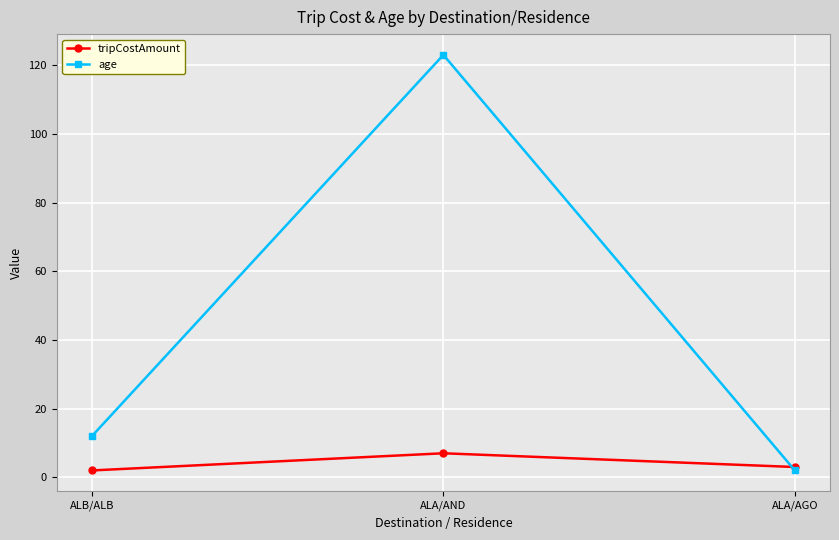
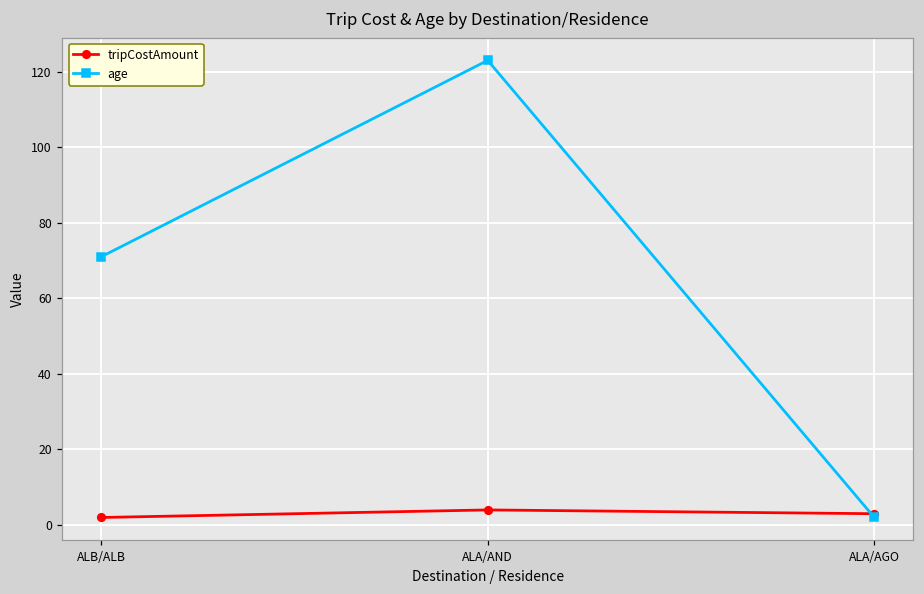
  {
    "tripCostAmount": {
      "ALB/ALB": 2,
-     "ALA/AND": 7,
+     "ALA/AND": 4,
      "ALA/AGO": 3
    },
    "age": {
-     "ALB/ALB": 12,
+     "ALB/ALB": 71,
      "ALA/AND": 123,
      "ALA/AGO": 2
    }
  }
